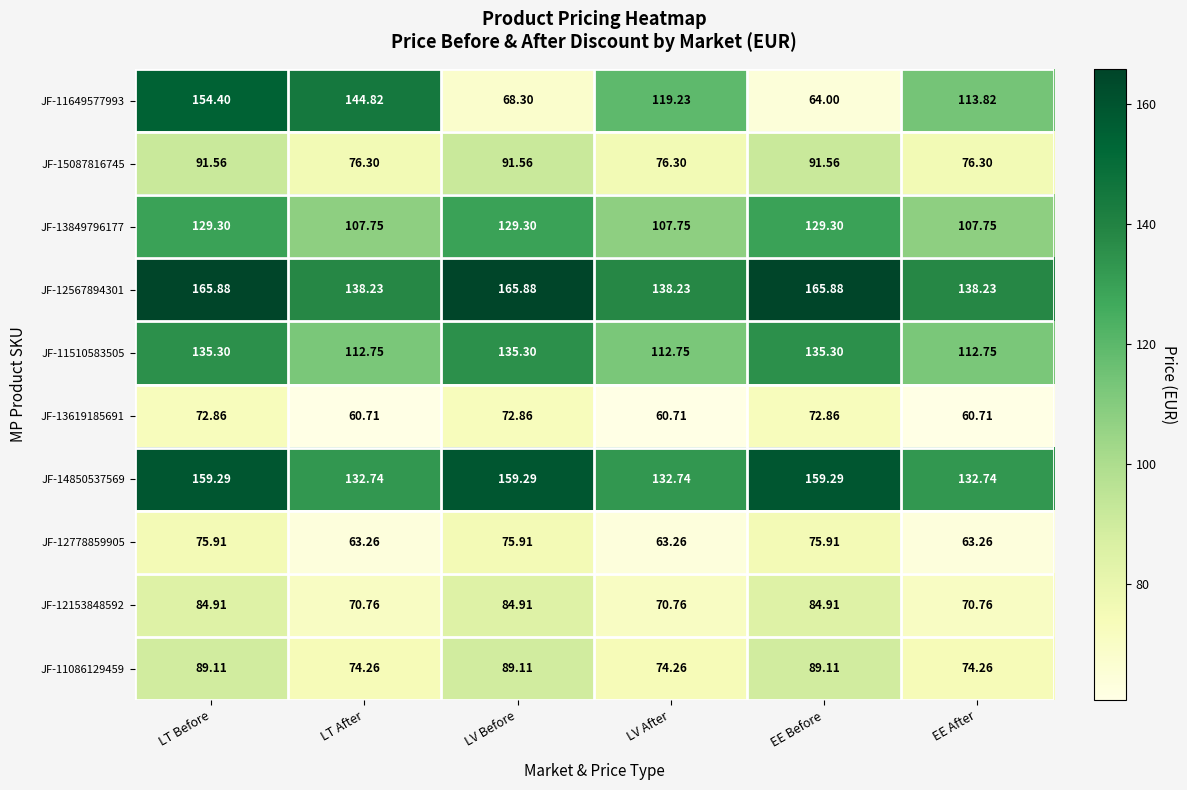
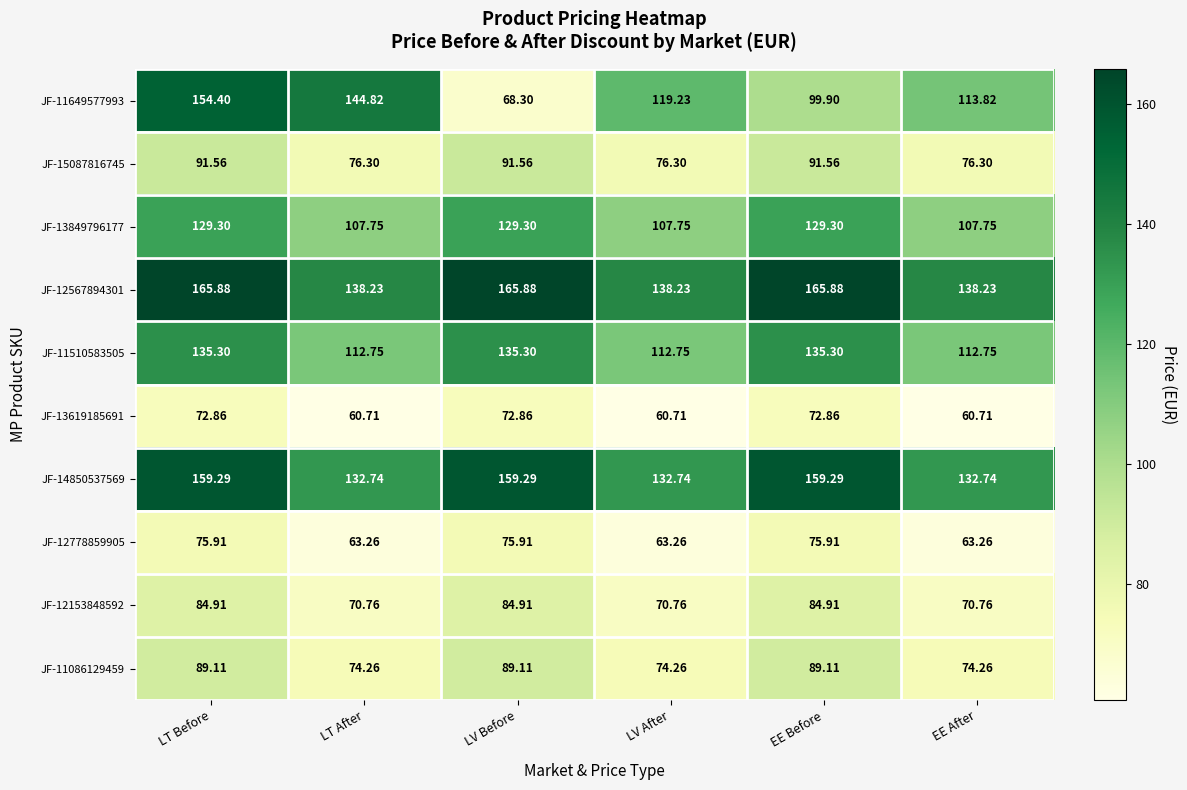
  {
    "JF-11649577993": {
      "LT Before": 154.40,
      "LT After": 144.82,
      "LV Before": 68.30,
      "LV After": 119.23,
-     "EE Before": 64.00,
+     "EE Before": 99.90,
      "EE After": 113.82
    },
    "JF-15087816745": {
      "LT Before": 91.56,
      "LT After": 76.30,
      "LV Before": 91.56,
      "LV After": 76.30,
      "EE Before": 91.56,
      "EE After": 76.30
    },
    "JF-13849796177": {
      "LT Before": 129.30,
      "LT After": 107.75,
      "LV Before": 129.30,
      "LV After": 107.75,
      "EE Before": 129.30,
      "EE After": 107.75
    },
    "JF-12567894301": {
      "LT Before": 165.88,
      "LT After": 138.23,
      "LV Before": 165.88,
      "LV After": 138.23,
      "EE Before": 165.88,
      "EE After": 138.23
    },
    "JF-11510583505": {
      "LT Before": 135.30,
      "LT After": 112.75,
      "LV Before": 135.30,
      "LV After": 112.75,
      "EE Before": 135.30,
      "EE After": 112.75
    },
    "JF-13619185691": {
      "LT Before": 72.86,
      "LT After": 60.71,
      "LV Before": 72.86,
      "LV After": 60.71,
      "EE Before": 72.86,
      "EE After": 60.71
    },
    "JF-14850537569": {
      "LT Before": 159.29,
      "LT After": 132.74,
      "LV Before": 159.29,
      "LV After": 132.74,
      "EE Before": 159.29,
      "EE After": 132.74
    },
    "JF-12778859905": {
      "LT Before": 75.91,
      "LT After": 63.26,
      "LV Before": 75.91,
      "LV After": 63.26,
      "EE Before": 75.91,
      "EE After": 63.26
    },
    "JF-12153848592": {
      "LT Before": 84.91,
      "LT After": 70.76,
      "LV Before": 84.91,
      "LV After": 70.76,
      "EE Before": 84.91,
      "EE After": 70.76
    },
    "JF-11086129459": {
      "LT Before": 89.11,
      "LT After": 74.26,
      "LV Before": 89.11,
      "LV After": 74.26,
      "EE Before": 89.11,
      "EE After": 74.26
    }
  }
